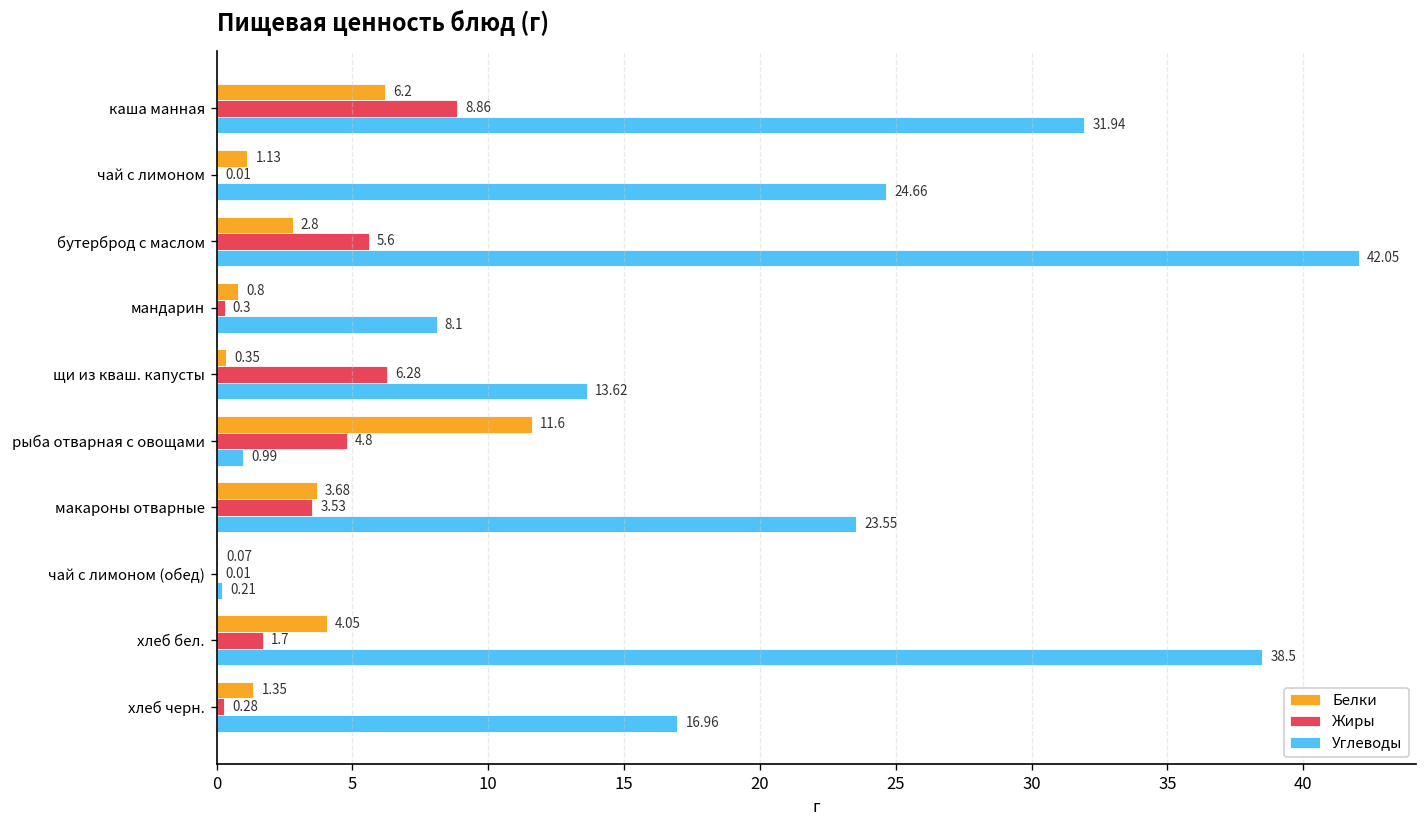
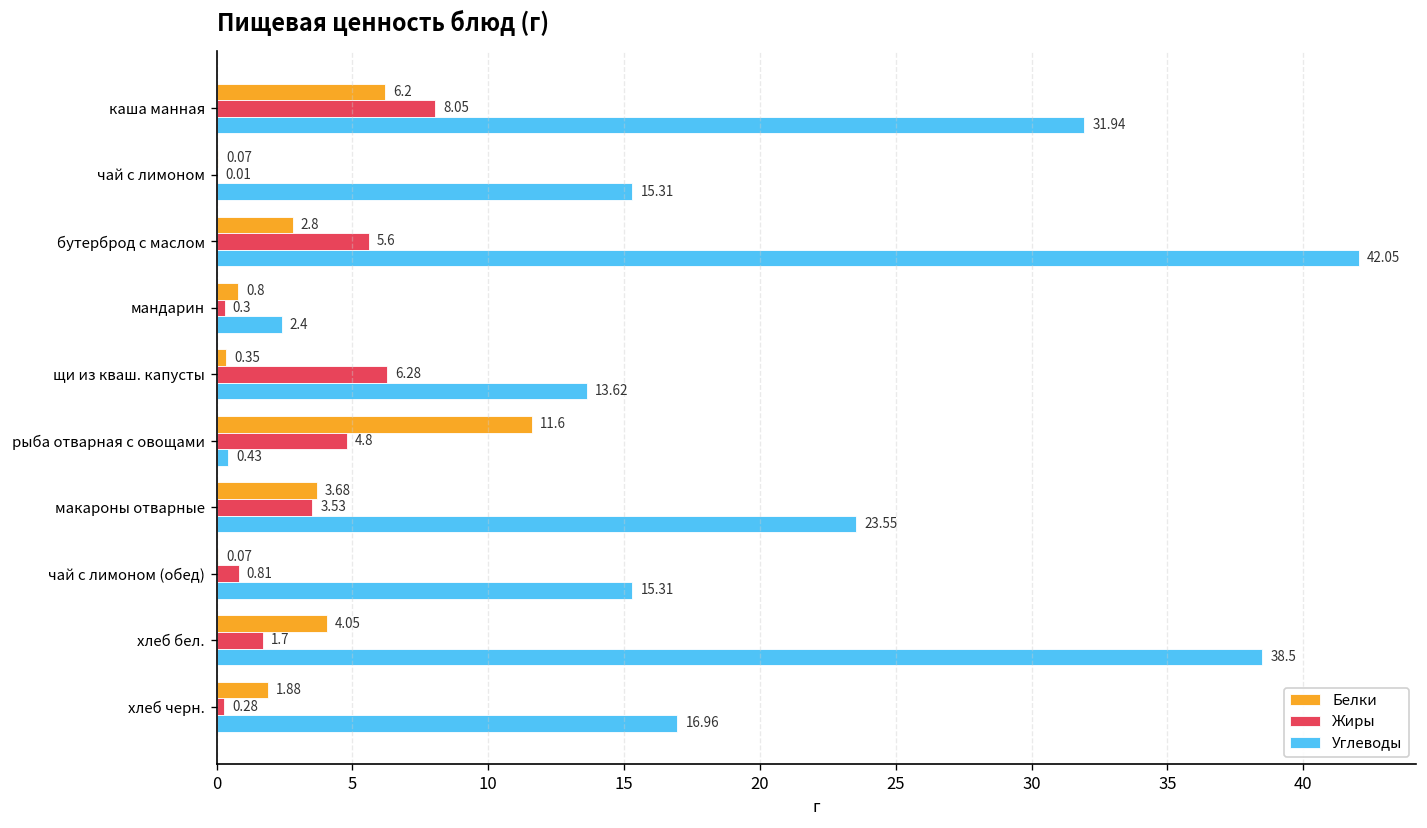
  {
    "Белки": {
      "каша манная": 6.2,
-     "чай с лимоном": 1.13,
+     "чай с лимоном": 0.07,
      "бутерброд с маслом": 2.8,
      "мандарин": 0.8,
      "щи из кваш. капусты": 0.35,
      "рыба отварная с овощами": 11.6,
      "макароны отварные": 3.68,
      "чай с лимоном (обед)": 0.07,
      "хлеб бел.": 4.05,
-     "хлеб черн.": 1.35
+     "хлеб черн.": 1.88
    },
    "Жиры": {
-     "каша манная": 8.86,
+     "каша манная": 8.05,
      "чай с лимоном": 0.01,
      "бутерброд с маслом": 5.6,
      "мандарин": 0.3,
      "щи из кваш. капусты": 6.28,
      "рыба отварная с овощами": 4.8,
      "макароны отварные": 3.53,
-     "чай с лимоном (обед)": 0.01,
+     "чай с лимоном (обед)": 0.81,
      "хлеб бел.": 1.7,
      "хлеб черн.": 0.28
    },
    "Углеводы": {
      "каша манная": 31.94,
-     "чай с лимоном": 24.66,
+     "чай с лимоном": 15.31,
      "бутерброд с маслом": 42.05,
-     "мандарин": 8.1,
+     "мандарин": 2.4,
      "щи из кваш. капусты": 13.62,
-     "рыба отварная с овощами": 0.99,
+     "рыба отварная с овощами": 0.43,
      "макароны отварные": 23.55,
-     "чай с лимоном (обед)": 0.21,
+     "чай с лимоном (обед)": 15.31,
      "хлеб бел.": 38.5,
      "хлеб черн.": 16.96
    }
  }
